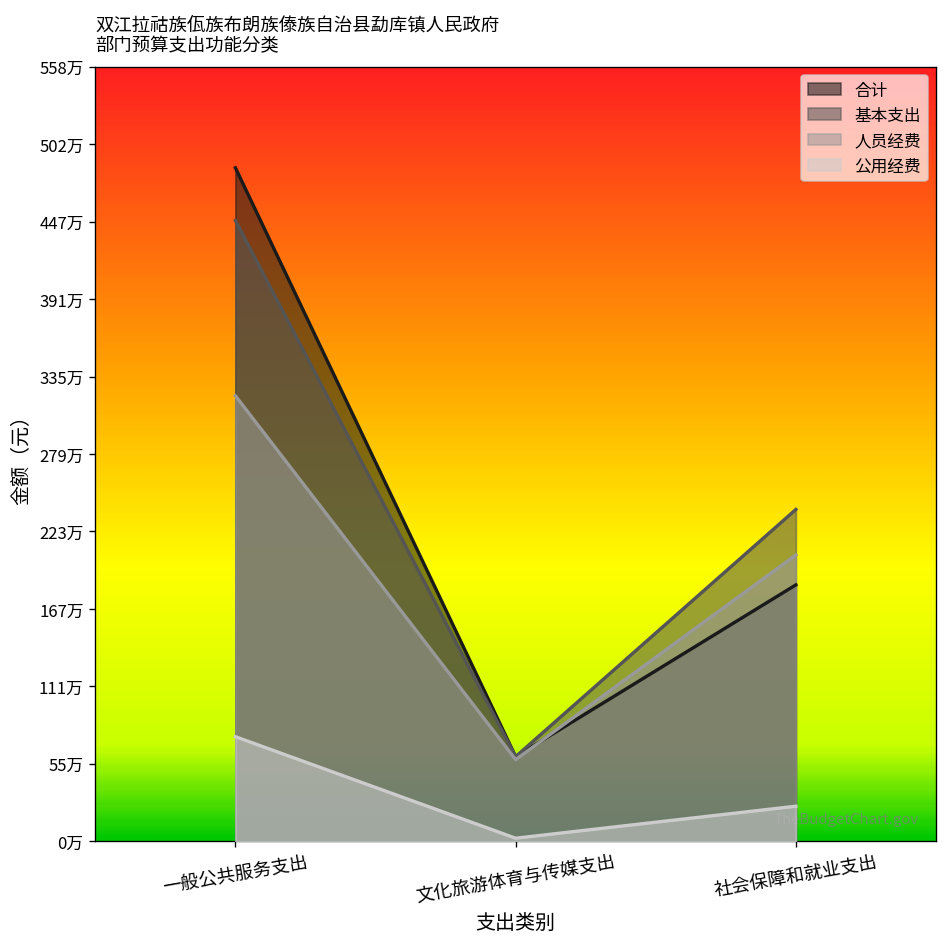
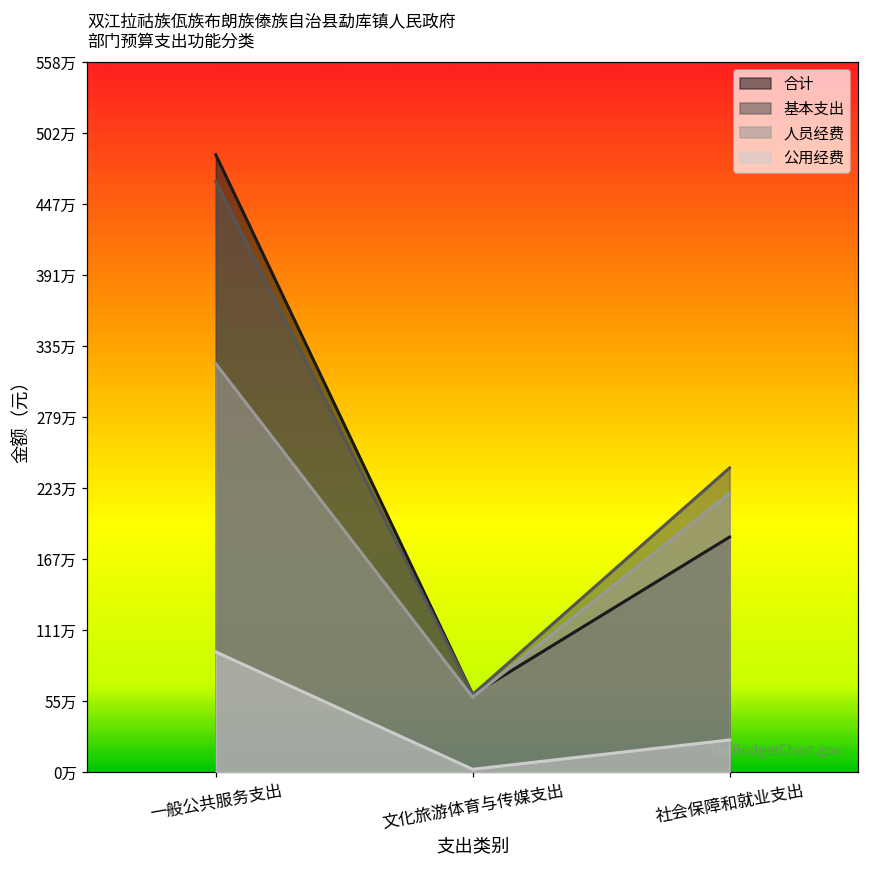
  {
    "合计": {
      "一般公共服务支出": "485万",
      "社会保障和就业支出": "185万"
    },
    "基本支出": {
-     "一般公共服务支出": "447万",
+     "一般公共服务支出": "464万",
      "社会保障和就业支出": "239万"
    },
    "人员经费": {
      "一般公共服务支出": "321万",
-     "社会保障和就业支出": "206万"
+     "社会保障和就业支出": "219万"
    },
    "公用经费": {
-     "一般公共服务支出": "75万",
+     "一般公共服务支出": "94万",
      "文化旅游体育与传媒支出": "2万",
      "社会保障和就业支出": "25万"
    }
  }
